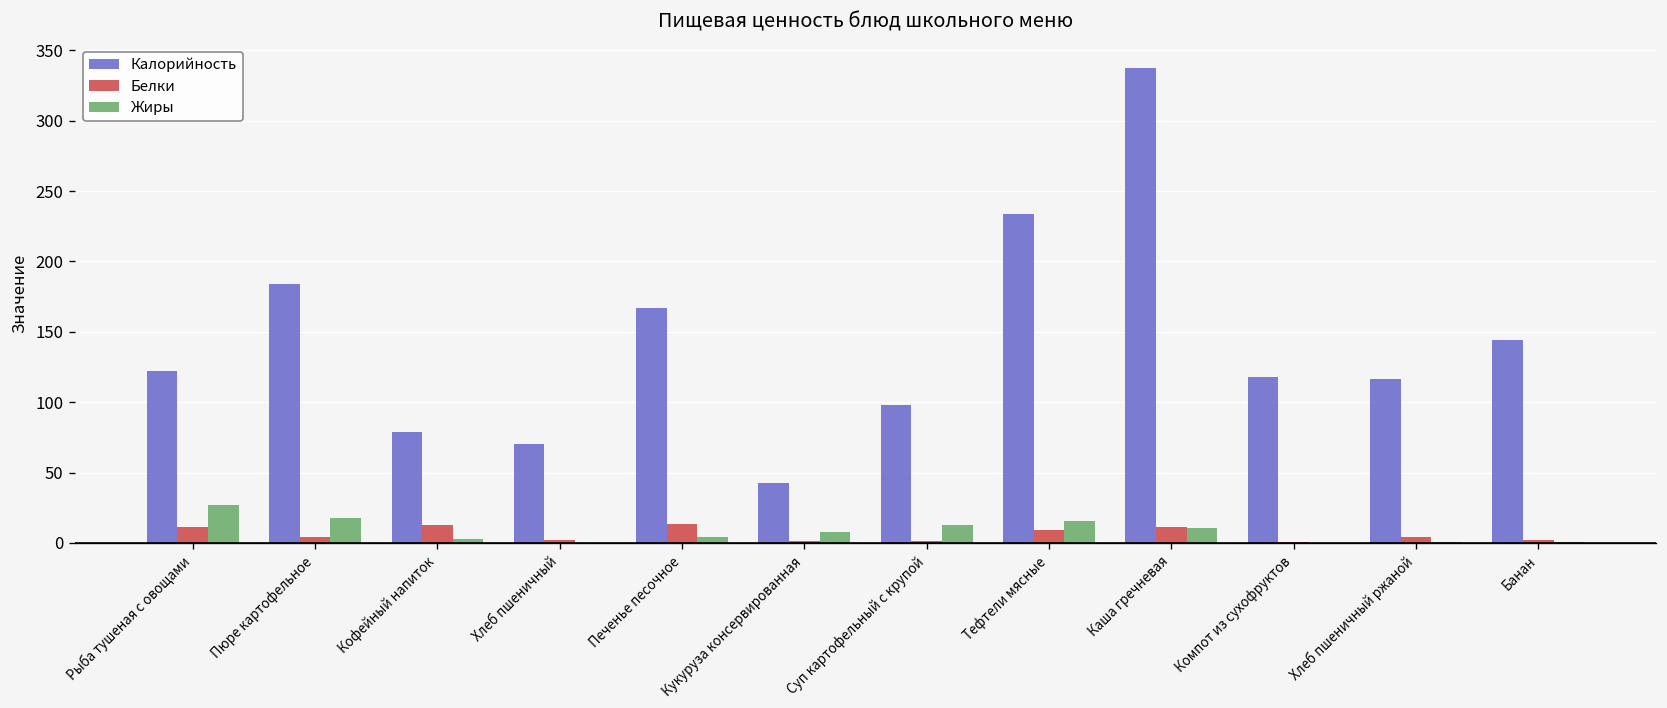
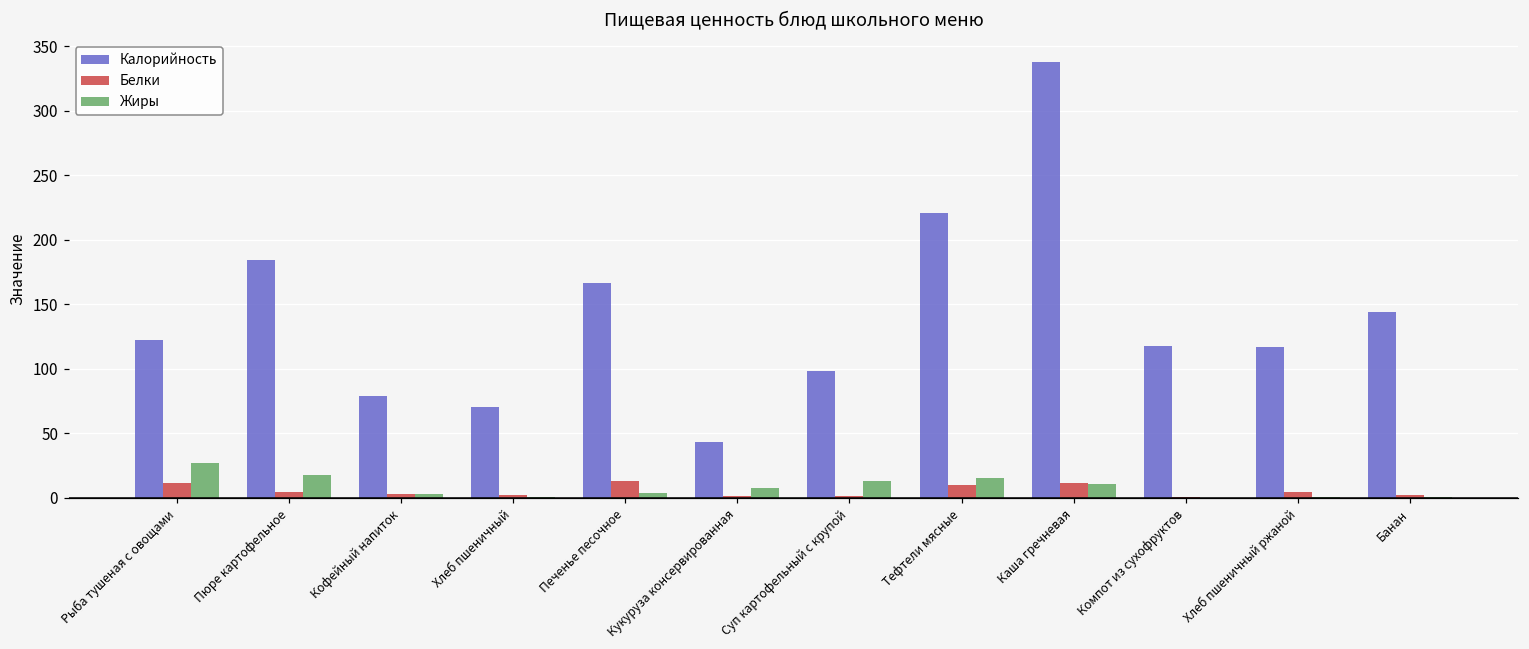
  {
    "Калорийность": {
      "Рыба тушеная с овощами": 123,
      "Пюре картофельное": 184,
      "Кофейный напиток": 79,
      "Хлеб пшеничный": 71,
      "Печенье песочное": 167,
      "Кукуруза консервированная": 43,
      "Суп картофельный с крупой": 98,
-     "Тефтели мясные": 234,
+     "Тефтели мясные": 221,
      "Каша гречневая": 337,
      "Компот из сухофруктов": 118,
      "Хлеб пшеничный ржаной": 117,
      "Банан": 144
    },
    "Белки": {
      "Рыба тушеная с овощами": 11,
      "Пюре картофельное": 4,
-     "Кофейный напиток": 13,
+     "Кофейный напиток": 3,
      "Хлеб пшеничный": 2,
      "Печенье песочное": 13,
      "Тефтели мясные": 10,
      "Каша гречневая": 11,
      "Хлеб пшеничный ржаной": 4,
      "Банан": 2
    },
    "Жиры": {
      "Рыба тушеная с овощами": 27,
      "Пюре картофельное": 18,
      "Кофейный напиток": 3,
      "Печенье песочное": 4,
      "Кукуруза консервированная": 8,
      "Суп картофельный с крупой": 13,
      "Тефтели мясные": 15,
      "Каша гречневая": 10,
      "Компот из сухофруктов": 0
    }
  }
